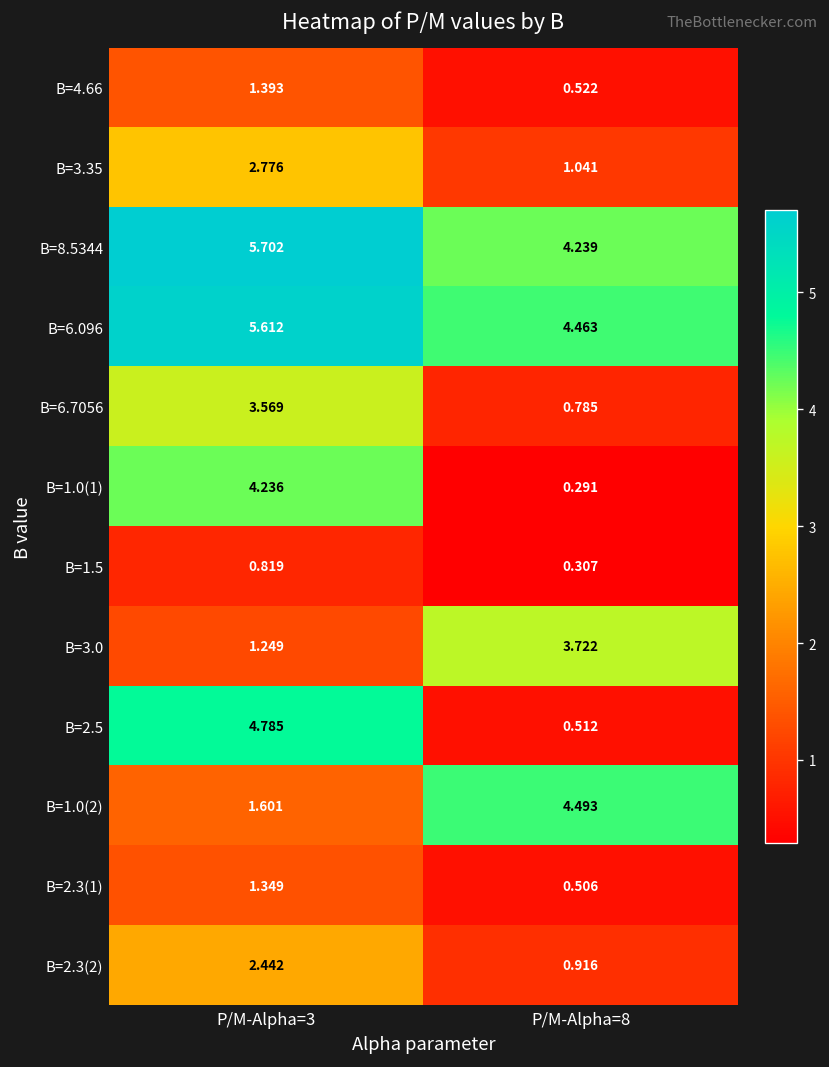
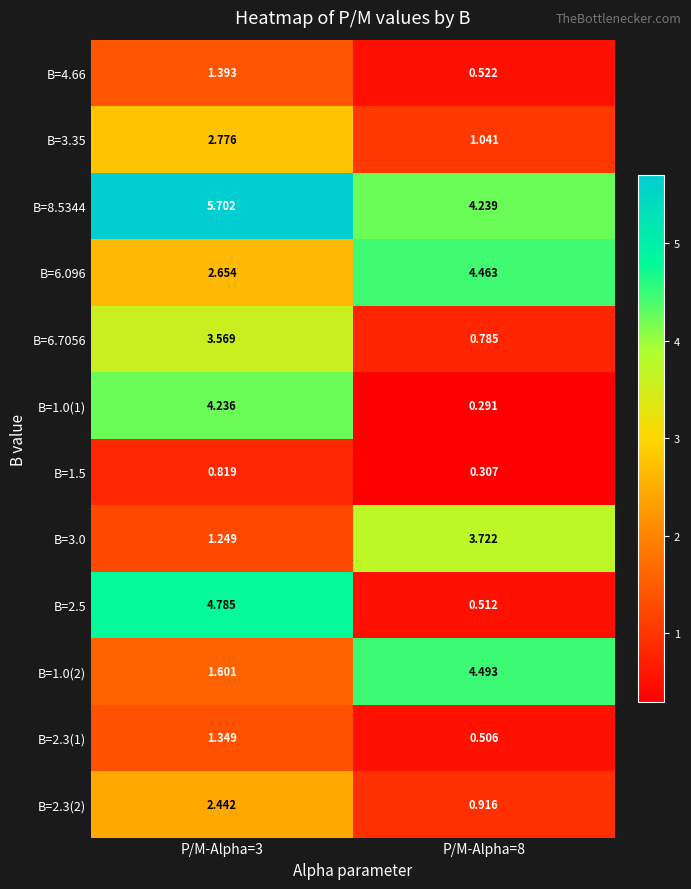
  {
    "B=4.66": {
      "P/M-Alpha=3": 1.393,
      "P/M-Alpha=8": 0.522
    },
    "B=3.35": {
      "P/M-Alpha=3": 2.776,
      "P/M-Alpha=8": 1.041
    },
    "B=8.5344": {
      "P/M-Alpha=3": 5.702,
      "P/M-Alpha=8": 4.239
    },
    "B=6.096": {
-     "P/M-Alpha=3": 5.612,
+     "P/M-Alpha=3": 2.654,
      "P/M-Alpha=8": 4.463
    },
    "B=6.7056": {
      "P/M-Alpha=3": 3.569,
      "P/M-Alpha=8": 0.785
    },
    "B=1.0(1)": {
      "P/M-Alpha=3": 4.236,
      "P/M-Alpha=8": 0.291
    },
    "B=1.5": {
      "P/M-Alpha=3": 0.819,
      "P/M-Alpha=8": 0.307
    },
    "B=3.0": {
      "P/M-Alpha=3": 1.249,
      "P/M-Alpha=8": 3.722
    },
    "B=2.5": {
      "P/M-Alpha=3": 4.785,
      "P/M-Alpha=8": 0.512
    },
    "B=1.0(2)": {
      "P/M-Alpha=3": 1.601,
      "P/M-Alpha=8": 4.493
    },
    "B=2.3(1)": {
      "P/M-Alpha=3": 1.349,
      "P/M-Alpha=8": 0.506
    },
    "B=2.3(2)": {
      "P/M-Alpha=3": 2.442,
      "P/M-Alpha=8": 0.916
    }
  }
